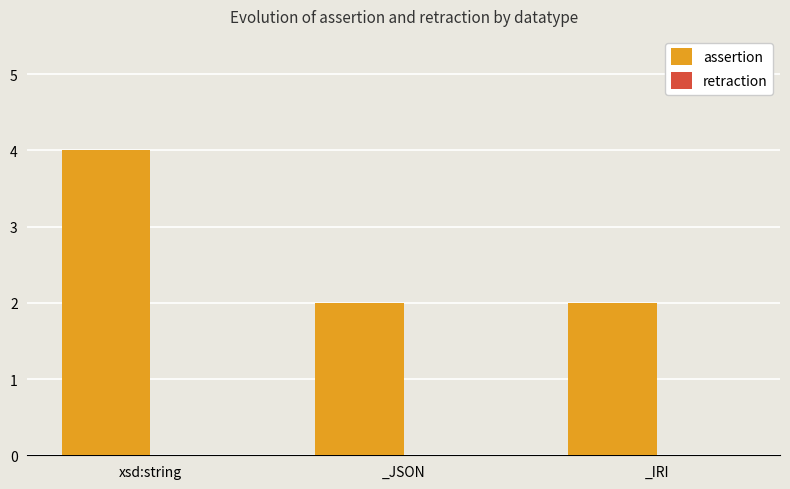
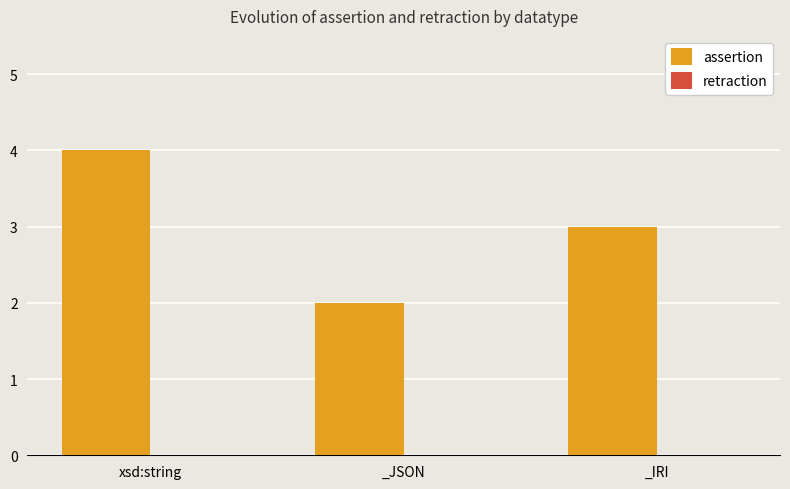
  {
    "assertion": {
      "xsd:string": 4,
      "_JSON": 2,
-     "_IRI": 2
+     "_IRI": 3
    },
    "retraction": {
      "xsd:string": 0,
      "_JSON": 0,
      "_IRI": 0
    }
  }
